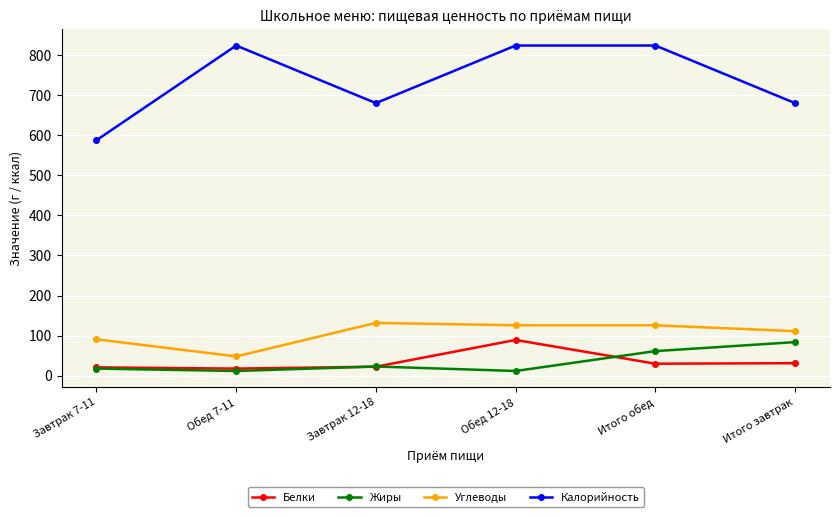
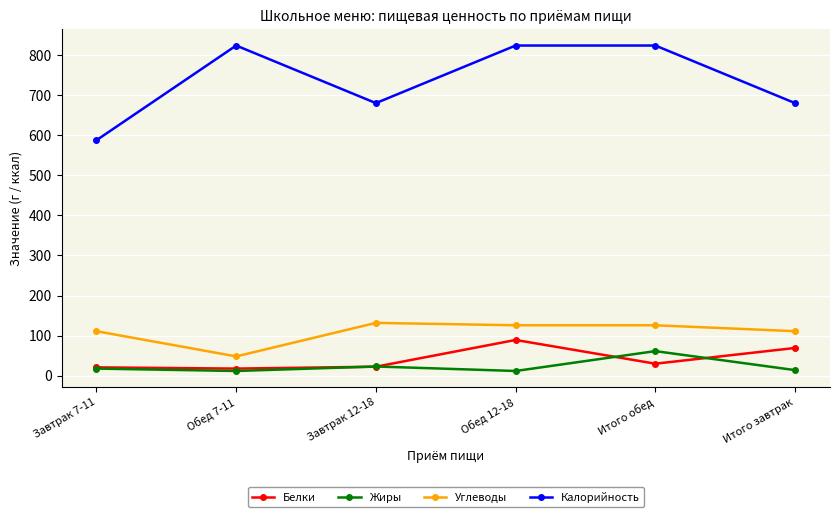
  {
    "Белки": {
      "Обед 12-18": 90,
      "Итого обед": 30,
-     "Итого завтрак": 30
+     "Итого завтрак": 70
    },
    "Жиры": {
      "Обед 12-18": 10,
      "Итого обед": 60,
-     "Итого завтрак": 80
+     "Итого завтрак": 10
    },
    "Углеводы": {
-     "Завтрак 7-11": 90,
+     "Завтрак 7-11": 110,
      "Обед 7-11": 50,
      "Завтрак 12-18": 130,
      "Обед 12-18": 130,
      "Итого обед": 130,
      "Итого завтрак": 110
    },
    "Калорийность": {
      "Завтрак 7-11": 590,
      "Обед 7-11": 820,
      "Завтрак 12-18": 680,
      "Обед 12-18": 820,
      "Итого обед": 820,
      "Итого завтрак": 680
    }
  }
